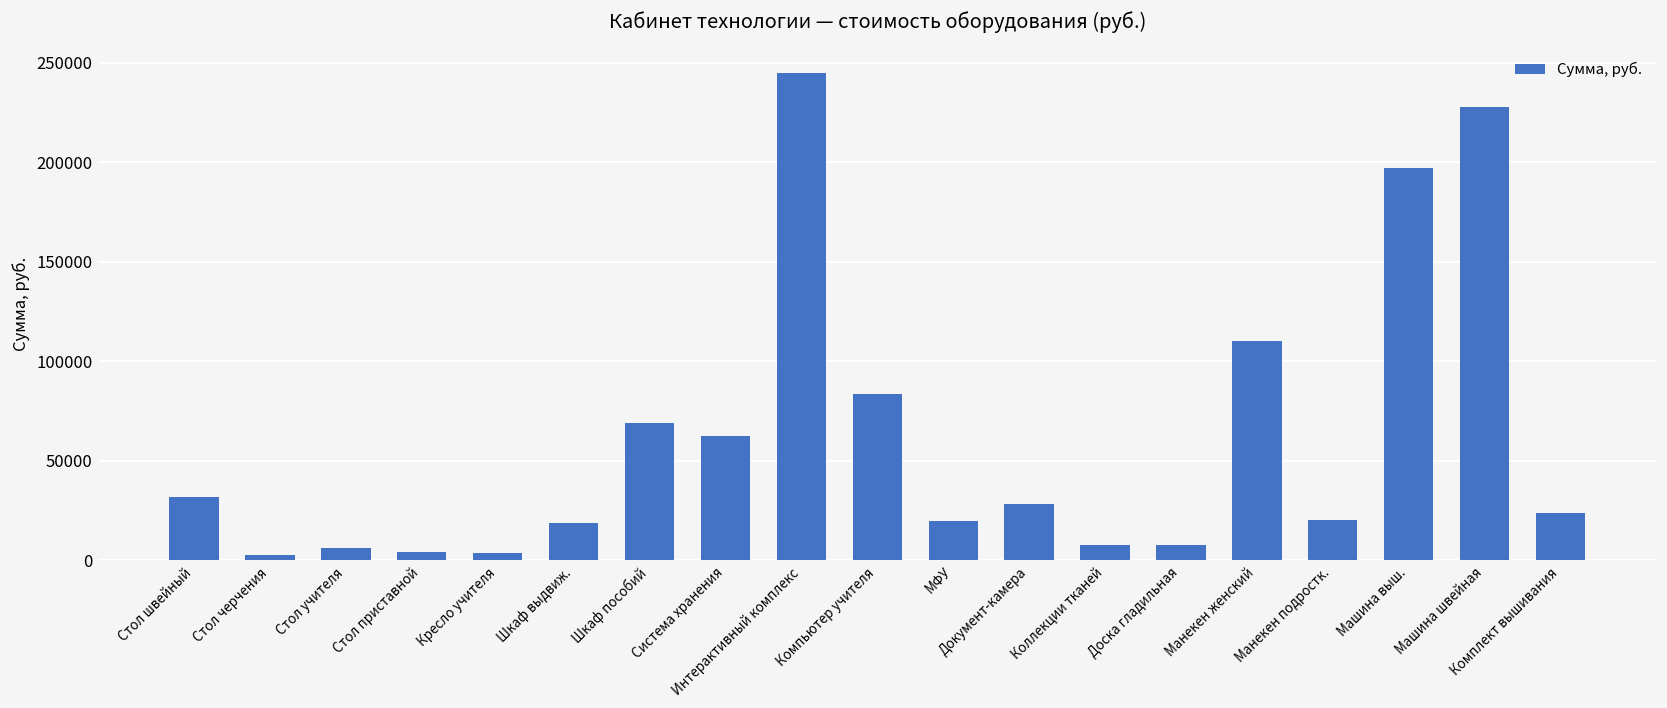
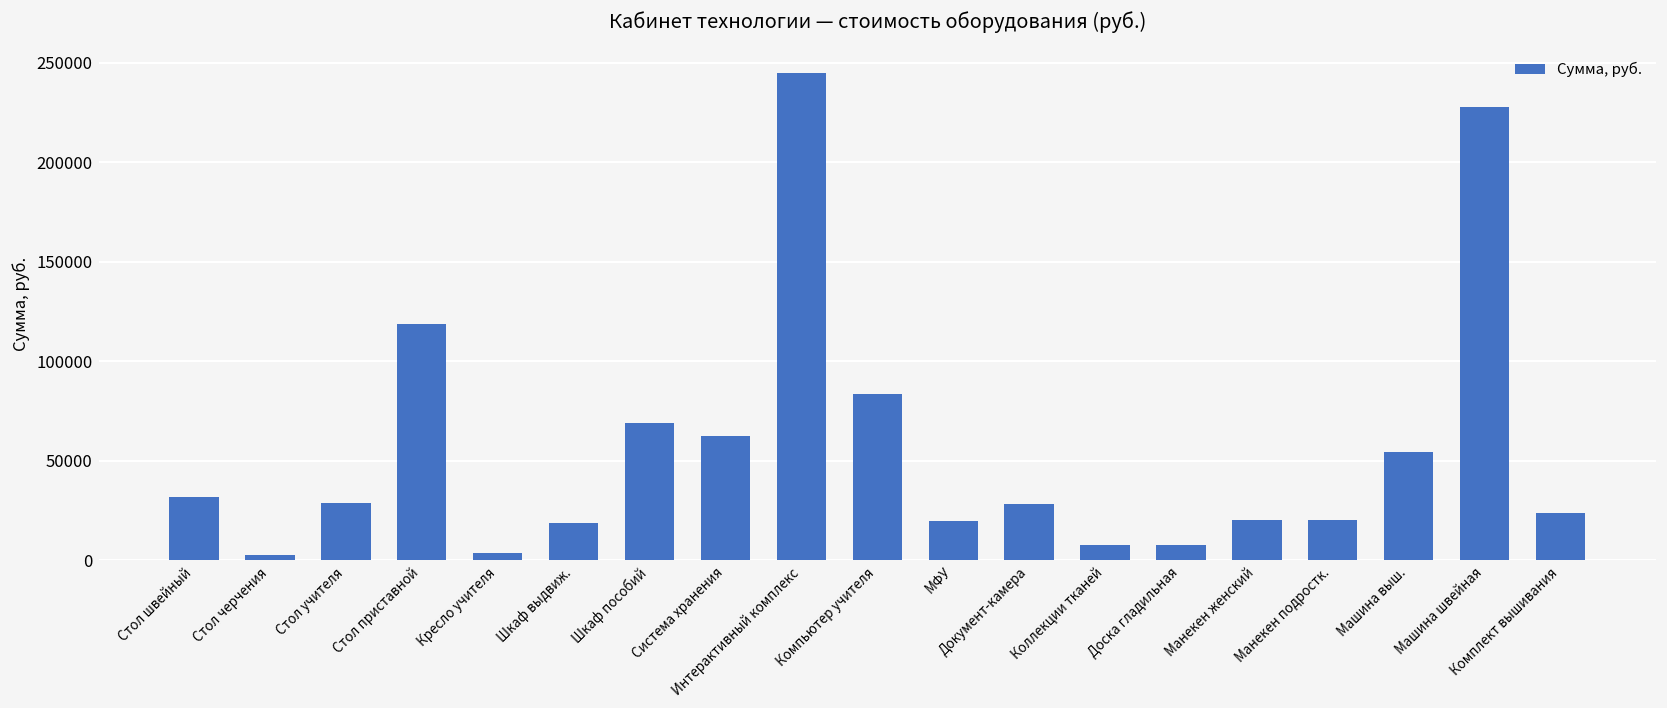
  {
    "Стол швейный": 32000,
    "Стол черчения": 3000,
-   "Стол учителя": 6000,
-   "Стол приставной": 4000,
+   "Стол учителя": 28000,
+   "Стол приставной": 119000,
    "Кресло учителя": 4000,
    "Шкаф выдвиж.": 18000,
    "Шкаф пособий": 69000,
    "Система хранения": 62000,
    "Интерактивный комплекс": 245000,
    "Компьютер учителя": 84000,
    "МФУ": 20000,
    "Документ-камера": 28000,
    "Коллекции тканей": 8000,
    "Доска гладильная": 8000,
-   "Манекен женский": 110000,
+   "Манекен женский": 20000,
    "Манекен подростк.": 20000,
-   "Машина выш.": 197000,
+   "Машина выш.": 55000,
    "Машина швейная": 228000,
    "Комплект вышивания": 24000
  }
